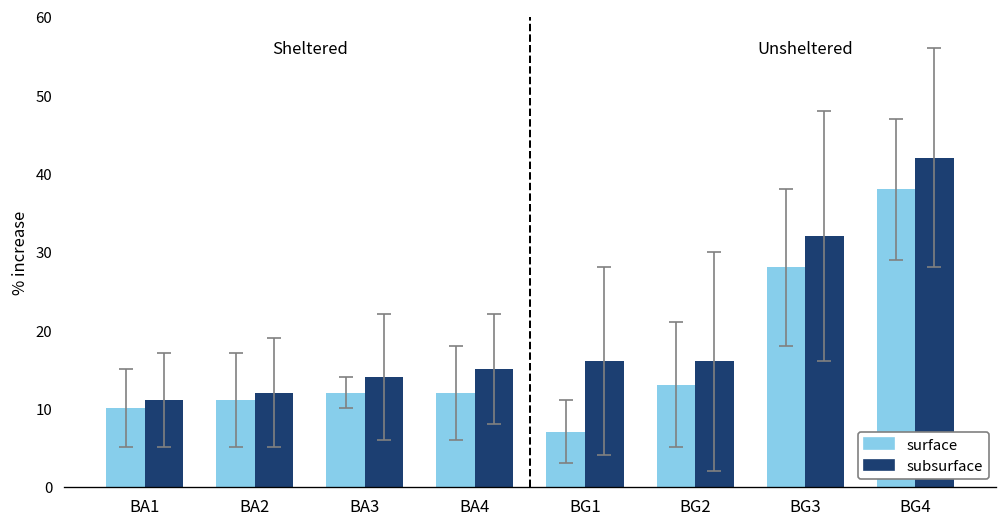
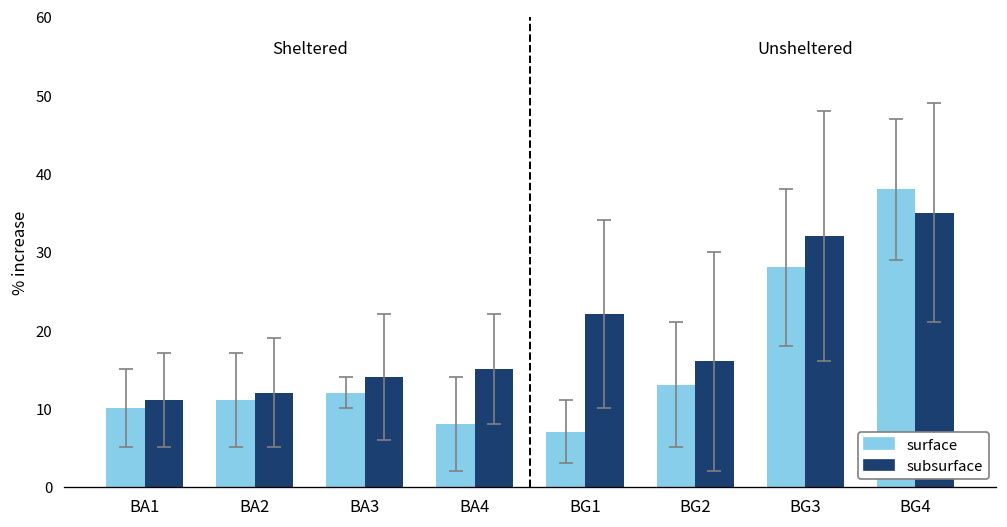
  {
    "surface": {
      "BA1": 10,
      "BA2": 11,
      "BA3": 12,
-     "BA4": 12,
+     "BA4": 8,
      "BG1": 7,
      "BG2": 13,
      "BG3": 28,
      "BG4": 38
    },
    "subsurface": {
      "BA1": 11,
      "BA2": 12,
      "BA3": 14,
      "BA4": 15,
-     "BG1": 16,
+     "BG1": 22,
      "BG2": 16,
      "BG3": 32,
-     "BG4": 42
+     "BG4": 35
    }
  }
